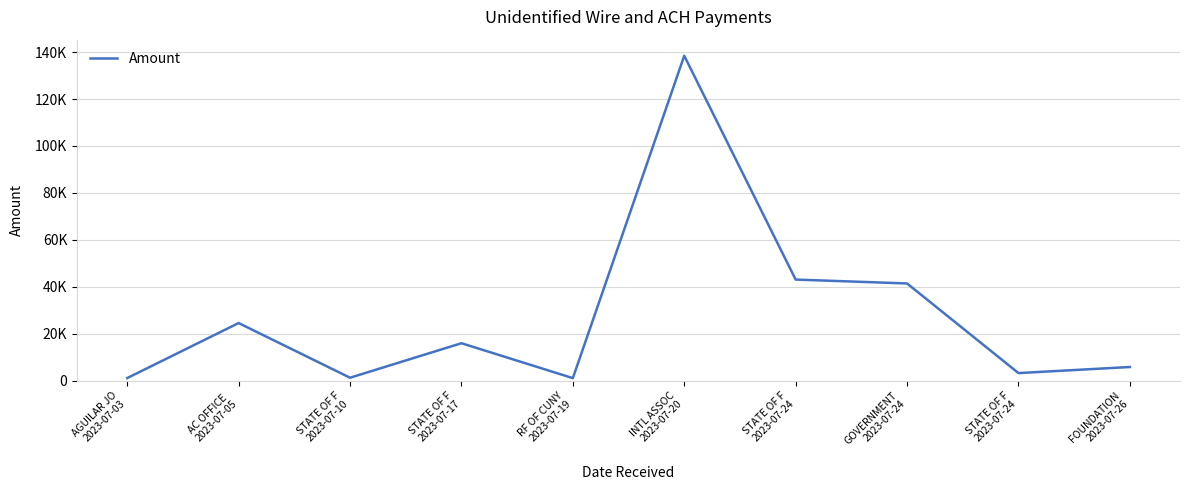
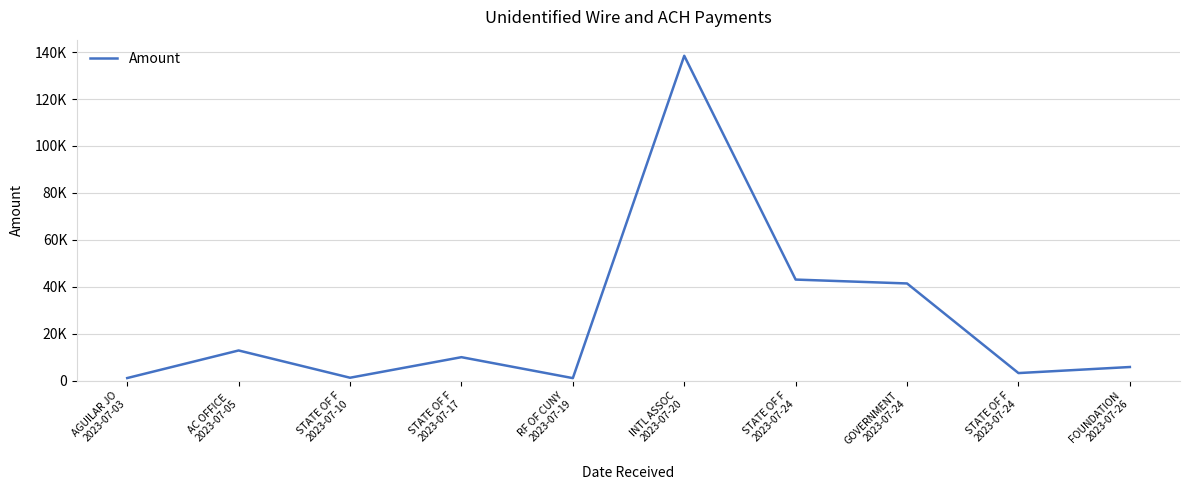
  {
    "AGUILAR JO 2023-07-03": 1000,
-   "AC OFFICE 2023-07-05": 25000,
+   "AC OFFICE 2023-07-05": 13000,
    "STATE OF F 2023-07-10": 1000,
-   "STATE OF F 2023-07-17": 16000,
+   "STATE OF F 2023-07-17": 10000,
    "RF OF CUNY 2023-07-19": 1000,
    "INTL ASSOC 2023-07-20": 138000,
    "GOVERNMENT 2023-07-24": 41000,
    "FOUNDATION 2023-07-26": 6000
  }
